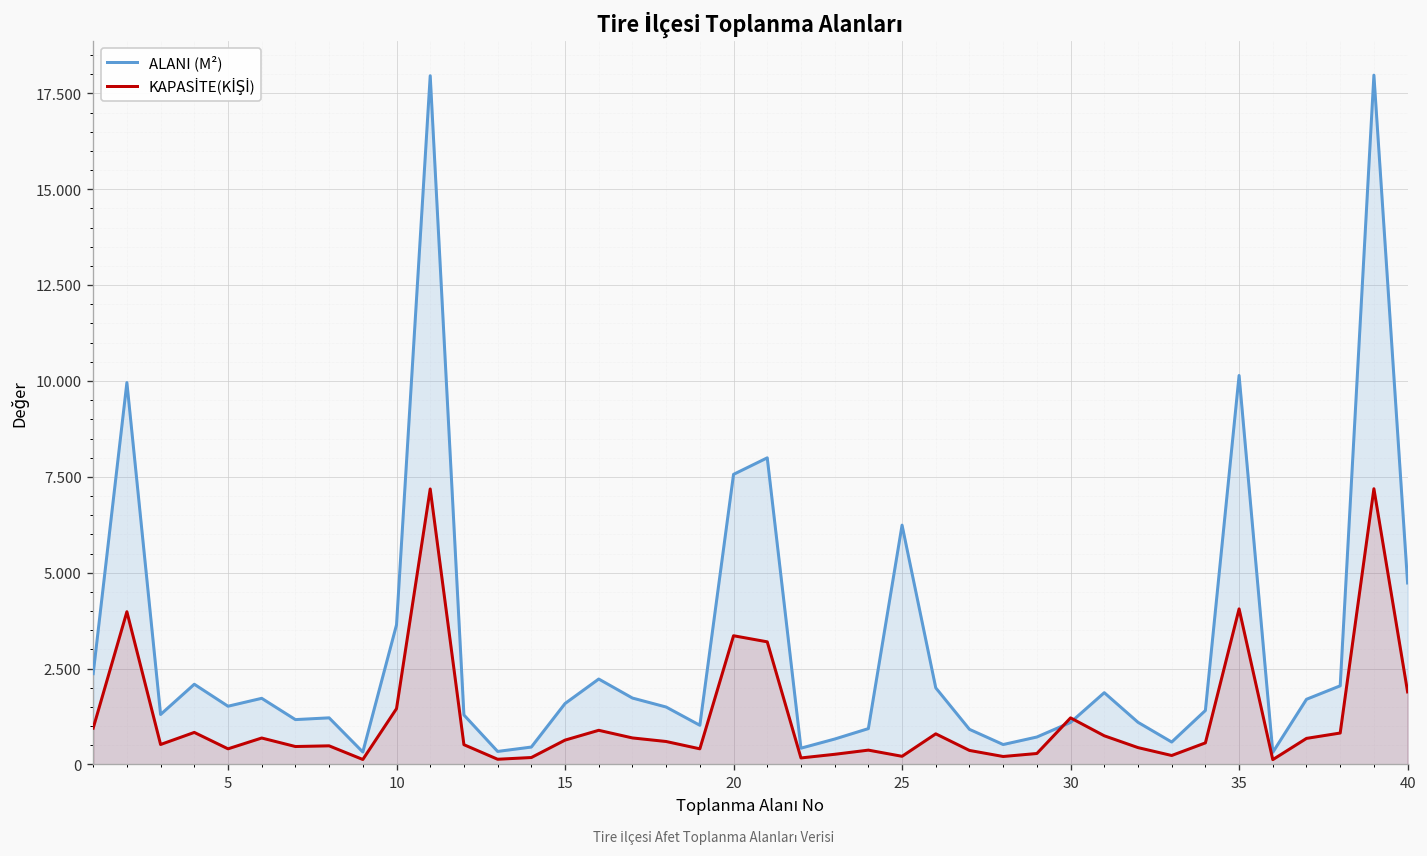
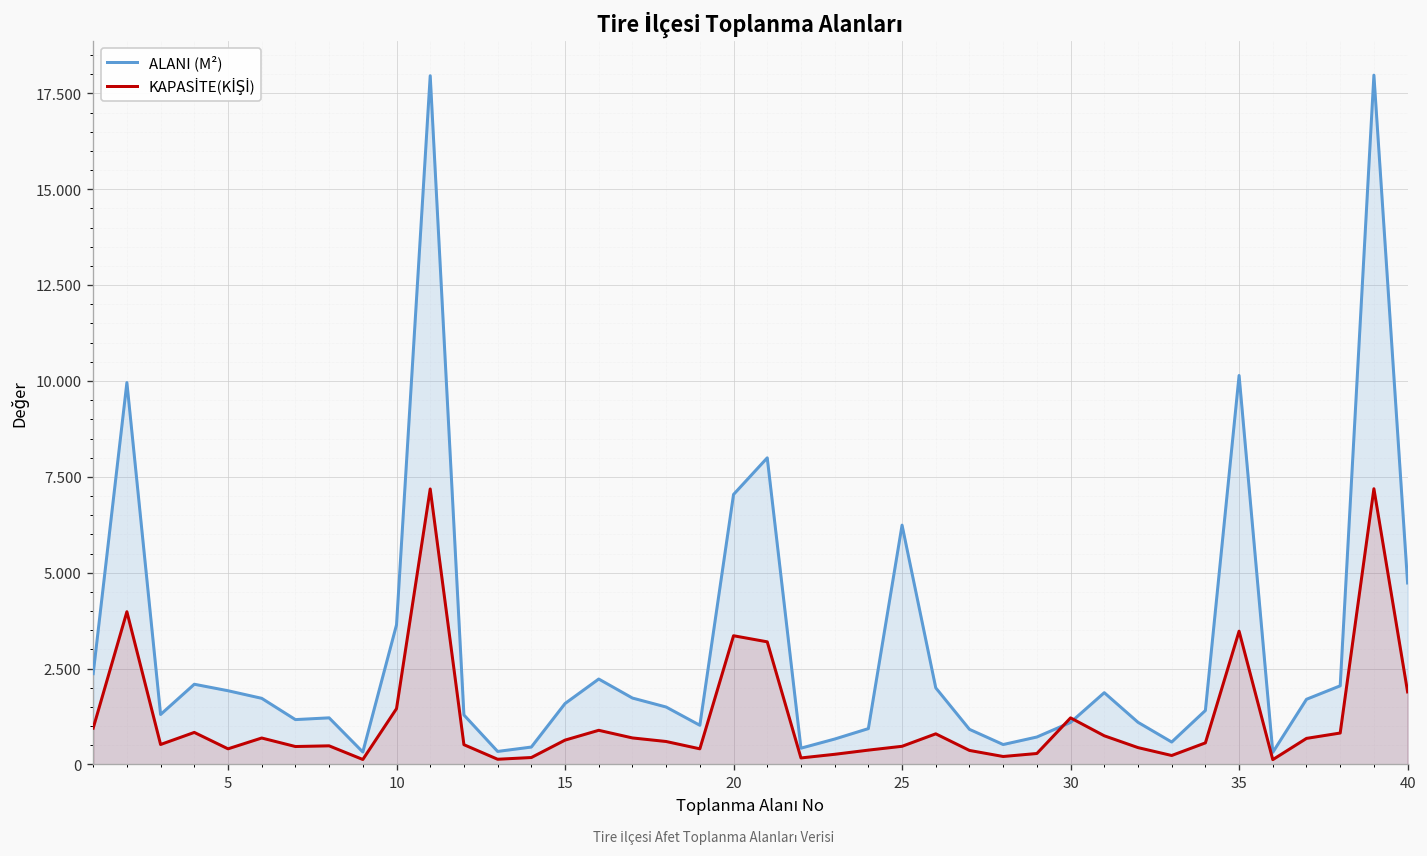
  {
    "ALANI (M²)": {
-     "5": 1.5,
+     "5": 1.9,
      "10": 3.6,
      "15": 1.6,
-     "20": 7.6,
+     "20": 7.0,
      "25": 6.2,
      "30": 1.1,
      "35": 10.1,
      "40": 4.7
    },
    "KAPASİTE(KİŞİ)": {
      "5": 0.4,
      "10": 1.5,
      "15": 0.6,
      "20": 3.4,
-     "25": 0.2,
+     "25": 0.5,
      "30": 1.2,
-     "35": 4.1,
+     "35": 3.5,
      "40": 1.9
    }
  }
